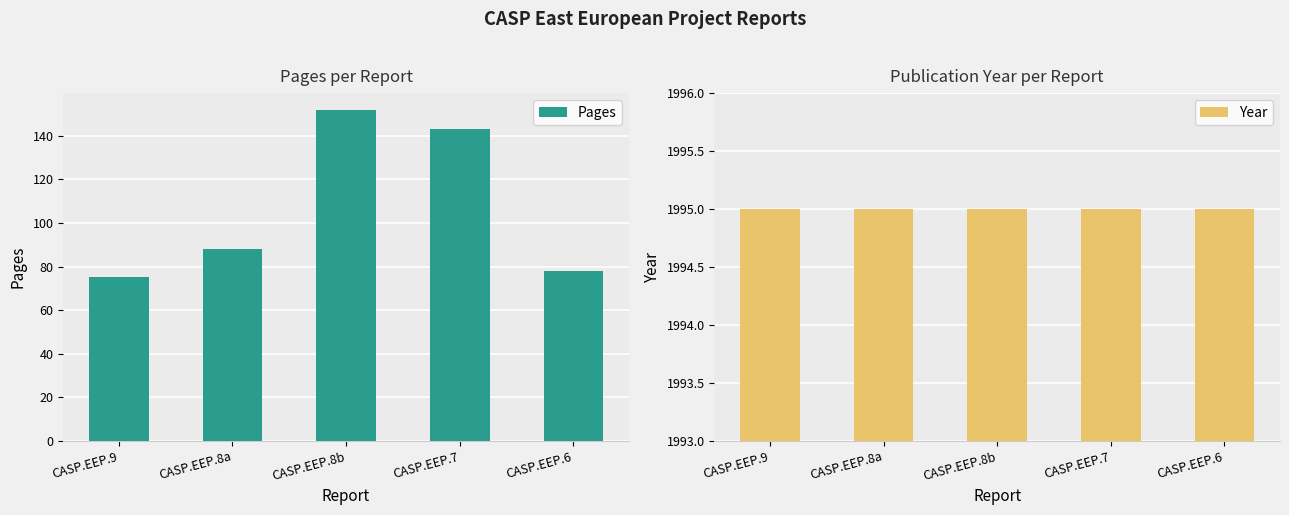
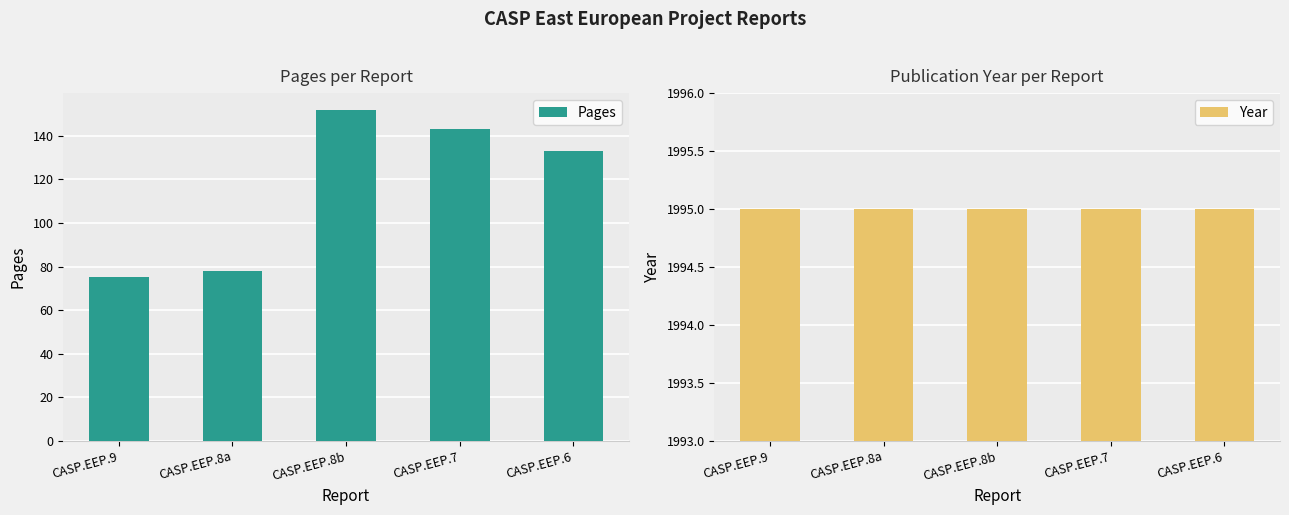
  {
    "Pages per Report": {
      "CASP.EEP.9": 75,
-     "CASP.EEP.8a": 88,
+     "CASP.EEP.8a": 78,
      "CASP.EEP.8b": 152,
      "CASP.EEP.7": 143,
-     "CASP.EEP.6": 78
+     "CASP.EEP.6": 133
    },
    "Publication Year per Report": {
      "CASP.EEP.9": 1995.00,
      "CASP.EEP.8a": 1995.00,
      "CASP.EEP.8b": 1995.00,
      "CASP.EEP.7": 1995.00,
      "CASP.EEP.6": 1995.00
    }
  }
